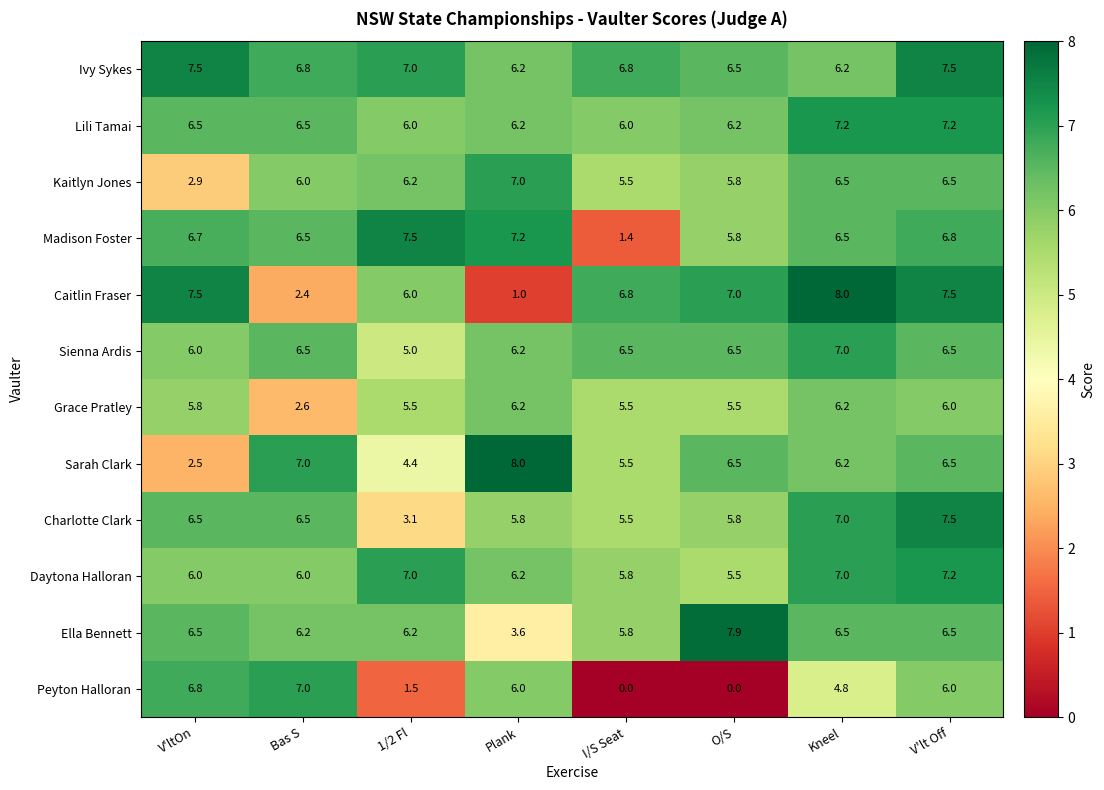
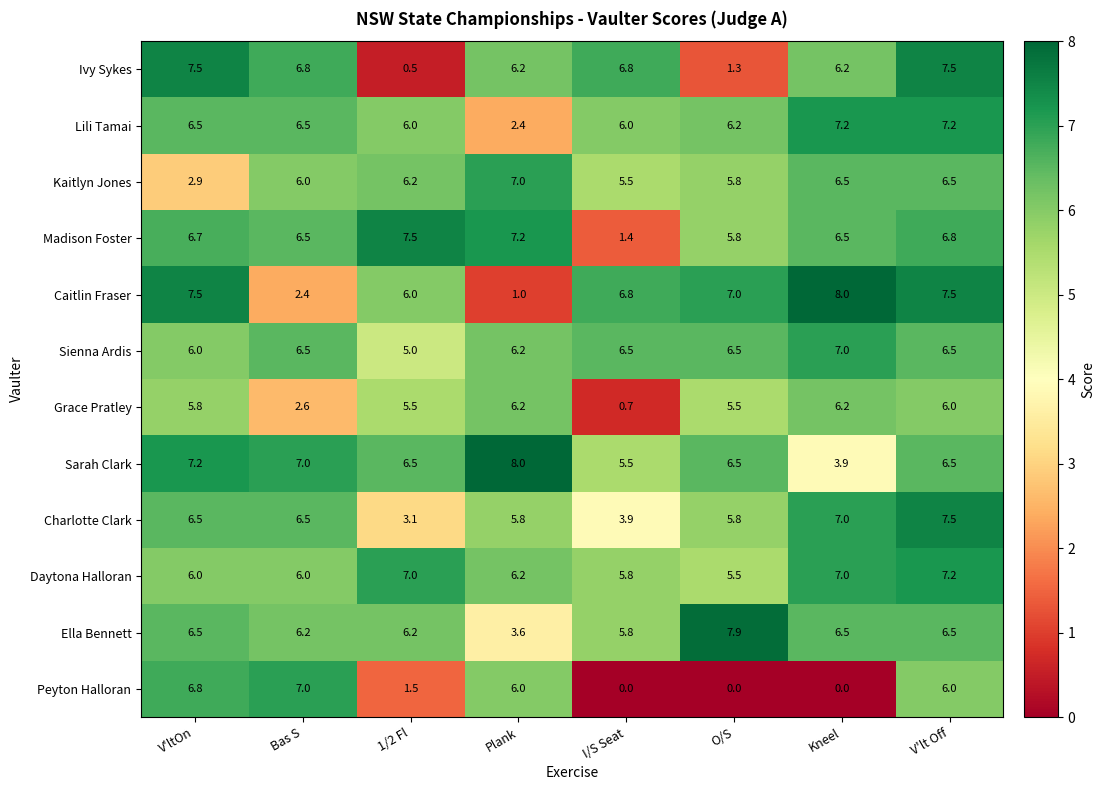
  {
    "Ivy Sykes": {
      "V'ltOn": 7.5,
      "Bas S": 6.8,
-     "1/2 Fl": 7.0,
+     "1/2 Fl": 0.5,
      "Plank": 6.2,
      "I/S Seat": 6.8,
-     "O/S": 6.5,
+     "O/S": 1.3,
      "Kneel": 6.2,
      "V'lt Off": 7.5
    },
    "Lili Tamai": {
      "V'ltOn": 6.5,
      "Bas S": 6.5,
      "1/2 Fl": 6.0,
-     "Plank": 6.2,
+     "Plank": 2.4,
      "I/S Seat": 6.0,
      "O/S": 6.2,
      "Kneel": 7.2,
      "V'lt Off": 7.2
    },
    "Kaitlyn Jones": {
      "V'ltOn": 2.9,
      "Bas S": 6.0,
      "1/2 Fl": 6.2,
      "Plank": 7.0,
      "I/S Seat": 5.5,
      "O/S": 5.8,
      "Kneel": 6.5,
      "V'lt Off": 6.5
    },
    "Madison Foster": {
      "V'ltOn": 6.7,
      "Bas S": 6.5,
      "1/2 Fl": 7.5,
      "Plank": 7.2,
      "I/S Seat": 1.4,
      "O/S": 5.8,
      "Kneel": 6.5,
      "V'lt Off": 6.8
    },
    "Caitlin Fraser": {
      "V'ltOn": 7.5,
      "Bas S": 2.4,
      "1/2 Fl": 6.0,
      "Plank": 1.0,
      "I/S Seat": 6.8,
      "O/S": 7.0,
      "Kneel": 8.0,
      "V'lt Off": 7.5
    },
    "Sienna Ardis": {
      "V'ltOn": 6.0,
      "Bas S": 6.5,
      "1/2 Fl": 5.0,
      "Plank": 6.2,
      "I/S Seat": 6.5,
      "O/S": 6.5,
      "Kneel": 7.0,
      "V'lt Off": 6.5
    },
    "Grace Pratley": {
      "V'ltOn": 5.8,
      "Bas S": 2.6,
      "1/2 Fl": 5.5,
      "Plank": 6.2,
-     "I/S Seat": 5.5,
+     "I/S Seat": 0.7,
      "O/S": 5.5,
      "Kneel": 6.2,
      "V'lt Off": 6.0
    },
    "Sarah Clark": {
-     "V'ltOn": 2.5,
+     "V'ltOn": 7.2,
      "Bas S": 7.0,
-     "1/2 Fl": 4.4,
+     "1/2 Fl": 6.5,
      "Plank": 8.0,
      "I/S Seat": 5.5,
      "O/S": 6.5,
-     "Kneel": 6.2,
+     "Kneel": 3.9,
      "V'lt Off": 6.5
    },
    "Charlotte Clark": {
      "V'ltOn": 6.5,
      "Bas S": 6.5,
      "1/2 Fl": 3.1,
      "Plank": 5.8,
-     "I/S Seat": 5.5,
+     "I/S Seat": 3.9,
      "O/S": 5.8,
      "Kneel": 7.0,
      "V'lt Off": 7.5
    },
    "Daytona Halloran": {
      "V'ltOn": 6.0,
      "Bas S": 6.0,
      "1/2 Fl": 7.0,
      "Plank": 6.2,
      "I/S Seat": 5.8,
      "O/S": 5.5,
      "Kneel": 7.0,
      "V'lt Off": 7.2
    },
    "Ella Bennett": {
      "V'ltOn": 6.5,
      "Bas S": 6.2,
      "1/2 Fl": 6.2,
      "Plank": 3.6,
      "I/S Seat": 5.8,
      "O/S": 7.9,
      "Kneel": 6.5,
      "V'lt Off": 6.5
    },
    "Peyton Halloran": {
      "V'ltOn": 6.8,
      "Bas S": 7.0,
      "1/2 Fl": 1.5,
      "Plank": 6.0,
      "I/S Seat": 0.0,
      "O/S": 0.0,
-     "Kneel": 4.8,
+     "Kneel": 0.0,
      "V'lt Off": 6.0
    }
  }
